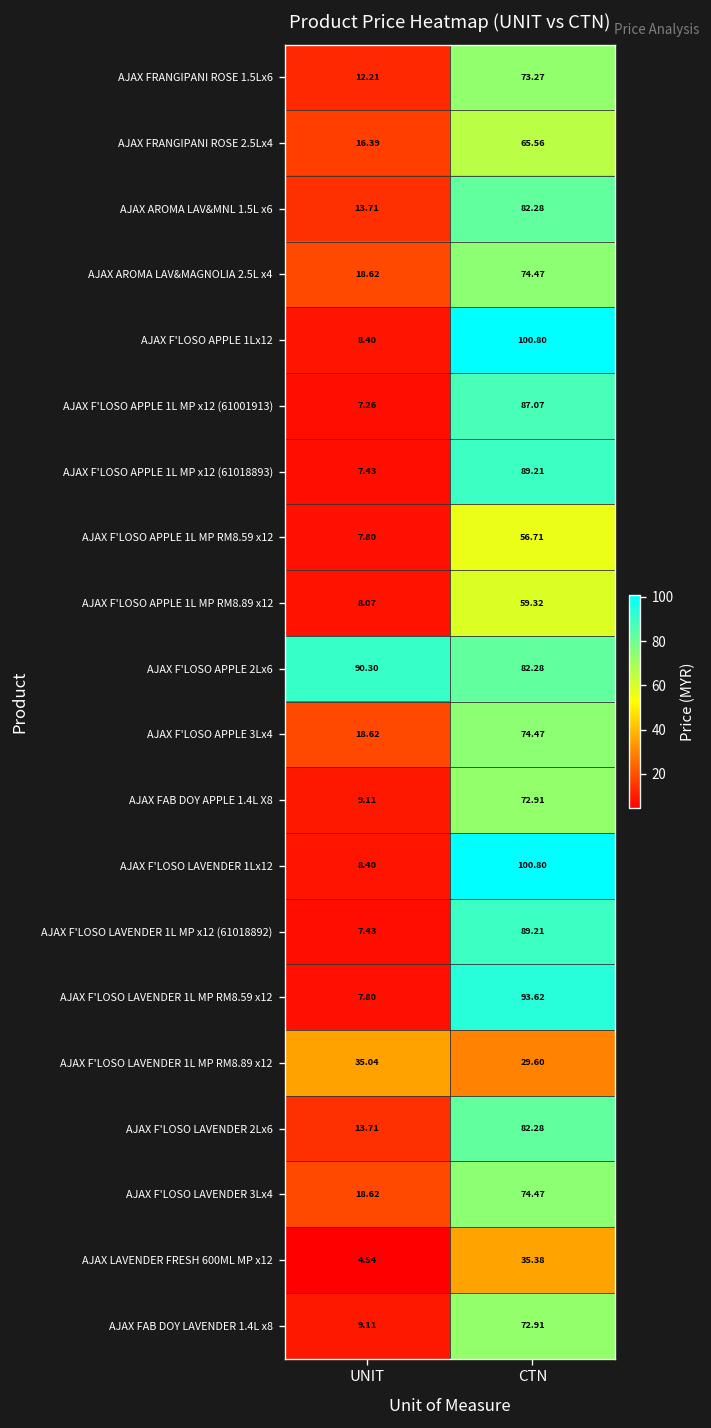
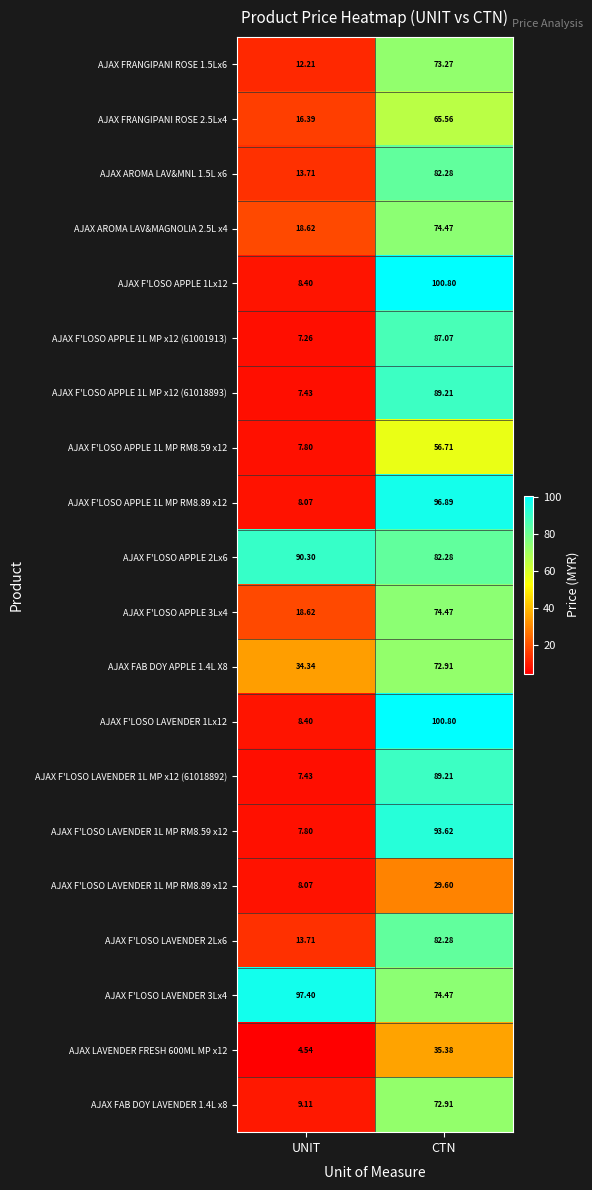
  {
    "AJAX FRANGIPANI ROSE 1.5Lx6": {
      "UNIT": 12.21,
      "CTN": 73.27
    },
    "AJAX FRANGIPANI ROSE 2.5Lx4": {
      "UNIT": 16.39,
      "CTN": 65.56
    },
    "AJAX AROMA LAV&MNL 1.5L x6": {
      "UNIT": 13.71,
      "CTN": 82.28
    },
    "AJAX AROMA LAV&MAGNOLIA 2.5L x4": {
      "UNIT": 18.62,
      "CTN": 74.47
    },
    "AJAX F'LOSO APPLE 1Lx12": {
      "UNIT": 8.40,
      "CTN": 100.80
    },
    "AJAX F'LOSO APPLE 1L MP x12 (61001913)": {
      "UNIT": 7.26,
      "CTN": 87.07
    },
    "AJAX F'LOSO APPLE 1L MP x12 (61018893)": {
      "UNIT": 7.43,
      "CTN": 89.21
    },
    "AJAX F'LOSO APPLE 1L MP RM8.59 x12": {
      "UNIT": 7.80,
      "CTN": 56.71
    },
    "AJAX F'LOSO APPLE 1L MP RM8.89 x12": {
      "UNIT": 8.07,
-     "CTN": 59.32
+     "CTN": 96.89
    },
    "AJAX F'LOSO APPLE 2Lx6": {
      "UNIT": 90.30,
      "CTN": 82.28
    },
    "AJAX F'LOSO APPLE 3Lx4": {
      "UNIT": 18.62,
      "CTN": 74.47
    },
    "AJAX FAB DOY APPLE 1.4L X8": {
-     "UNIT": 9.11,
+     "UNIT": 34.34,
      "CTN": 72.91
    },
    "AJAX F'LOSO LAVENDER 1Lx12": {
      "UNIT": 8.40,
      "CTN": 100.80
    },
    "AJAX F'LOSO LAVENDER 1L MP x12 (61018892)": {
      "UNIT": 7.43,
      "CTN": 89.21
    },
    "AJAX F'LOSO LAVENDER 1L MP RM8.59 x12": {
      "UNIT": 7.80,
      "CTN": 93.62
    },
    "AJAX F'LOSO LAVENDER 1L MP RM8.89 x12": {
-     "UNIT": 35.04,
+     "UNIT": 8.07,
      "CTN": 29.60
    },
    "AJAX F'LOSO LAVENDER 2Lx6": {
      "UNIT": 13.71,
      "CTN": 82.28
    },
    "AJAX F'LOSO LAVENDER 3Lx4": {
-     "UNIT": 18.62,
+     "UNIT": 97.40,
      "CTN": 74.47
    },
    "AJAX LAVENDER FRESH 600ML MP x12": {
      "UNIT": 4.54,
      "CTN": 35.38
    },
    "AJAX FAB DOY LAVENDER 1.4L x8": {
      "UNIT": 9.11,
      "CTN": 72.91
    }
  }
